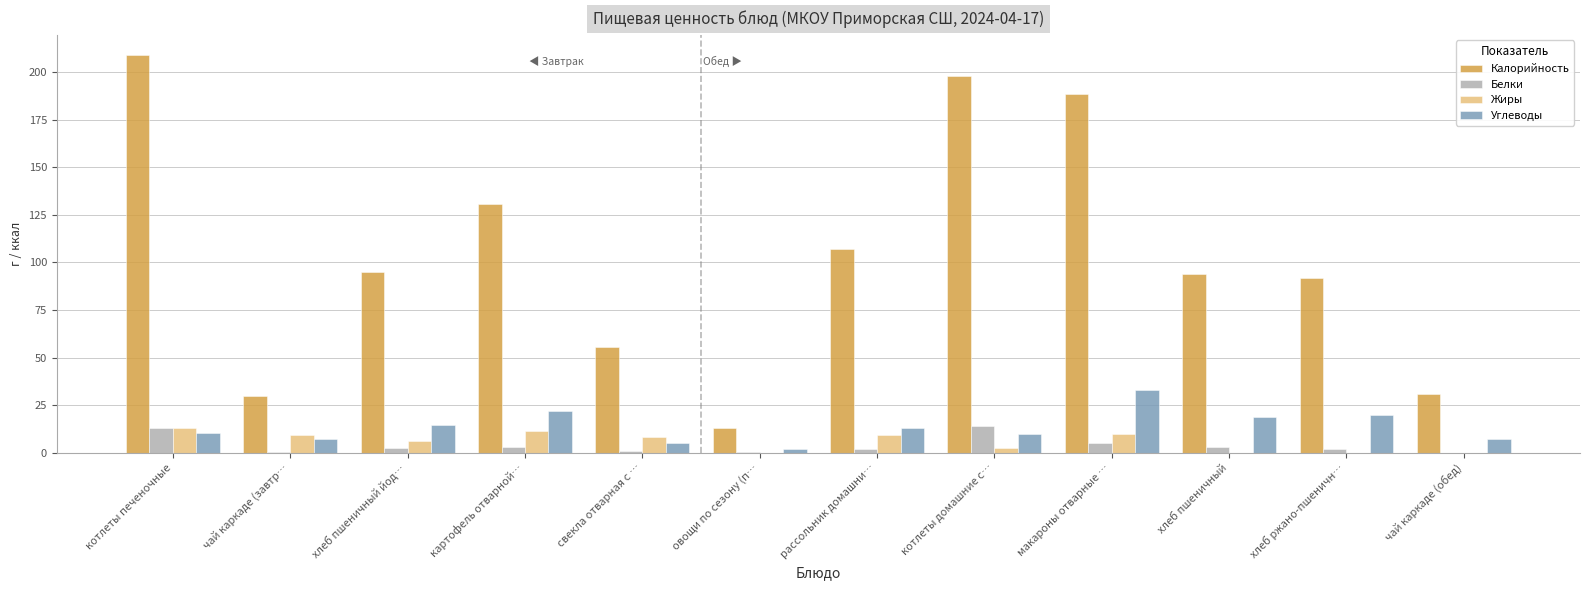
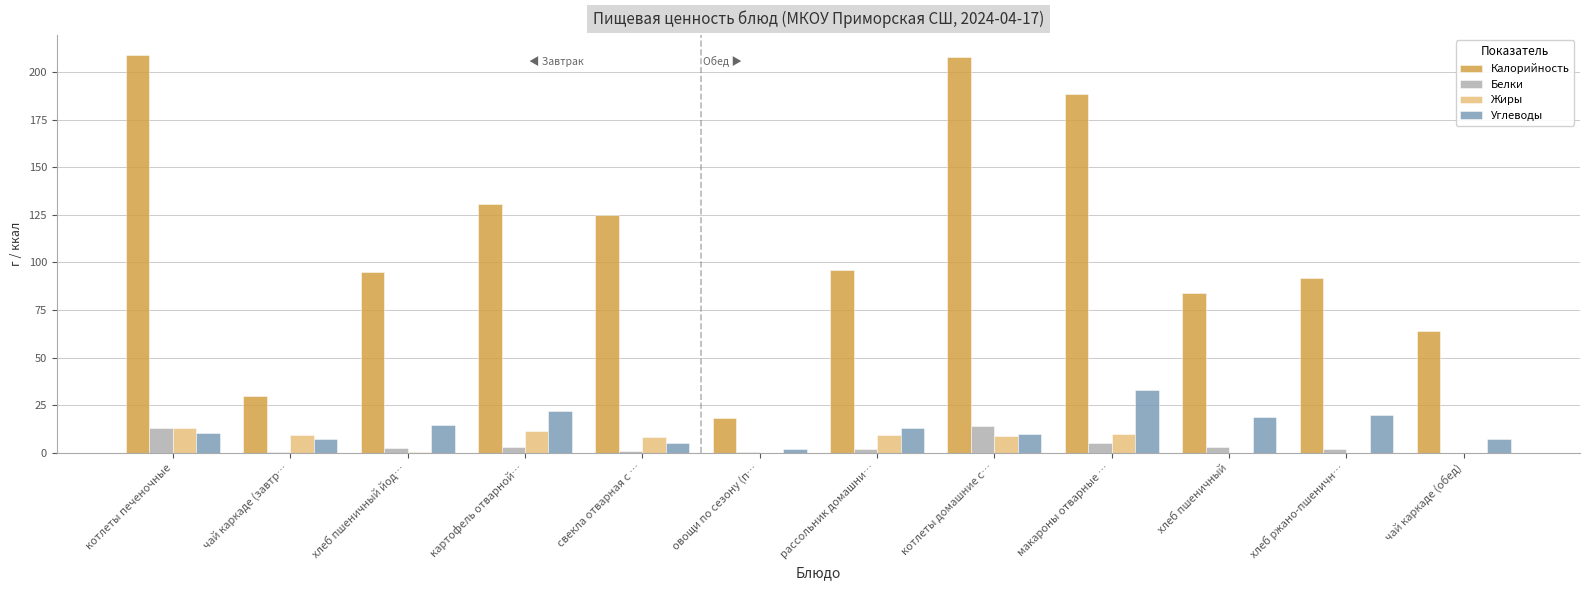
  {
    "Калорийность": {
      "котлеты печеночные": 209,
      "чай каркаде (завтр…": 30,
      "хлеб пшеничный йод…": 95,
      "картофель отварной…": 131,
-     "свекла отварная с …": 56,
-     "овощи по сезону (п…": 13,
-     "рассольник домашни…": 107,
-     "котлеты домашние с…": 198,
+     "свекла отварная с …": 125,
+     "овощи по сезону (п…": 19,
+     "рассольник домашни…": 96,
+     "котлеты домашние с…": 208,
      "макароны отварные …": 189,
-     "хлеб пшеничный": 94,
+     "хлеб пшеничный": 84,
      "хлеб ржано-пшеничн…": 92,
-     "чай каркаде (обед)": 31
+     "чай каркаде (обед)": 64
    },
    "Жиры": {
      "котлеты печеночные": 13,
      "чай каркаде (завтр…": 10,
-     "хлеб пшеничный йод…": 6,
+     "хлеб пшеничный йод…": 0,
      "картофель отварной…": 12,
      "свекла отварная с …": 8,
      "овощи по сезону (п…": 0,
      "рассольник домашни…": 10,
-     "котлеты домашние с…": 2,
+     "котлеты домашние с…": 9,
      "макароны отварные …": 10,
      "хлеб пшеничный": 0,
      "хлеб ржано-пшеничн…": 0,
      "чай каркаде (обед)": 0
    }
  }
